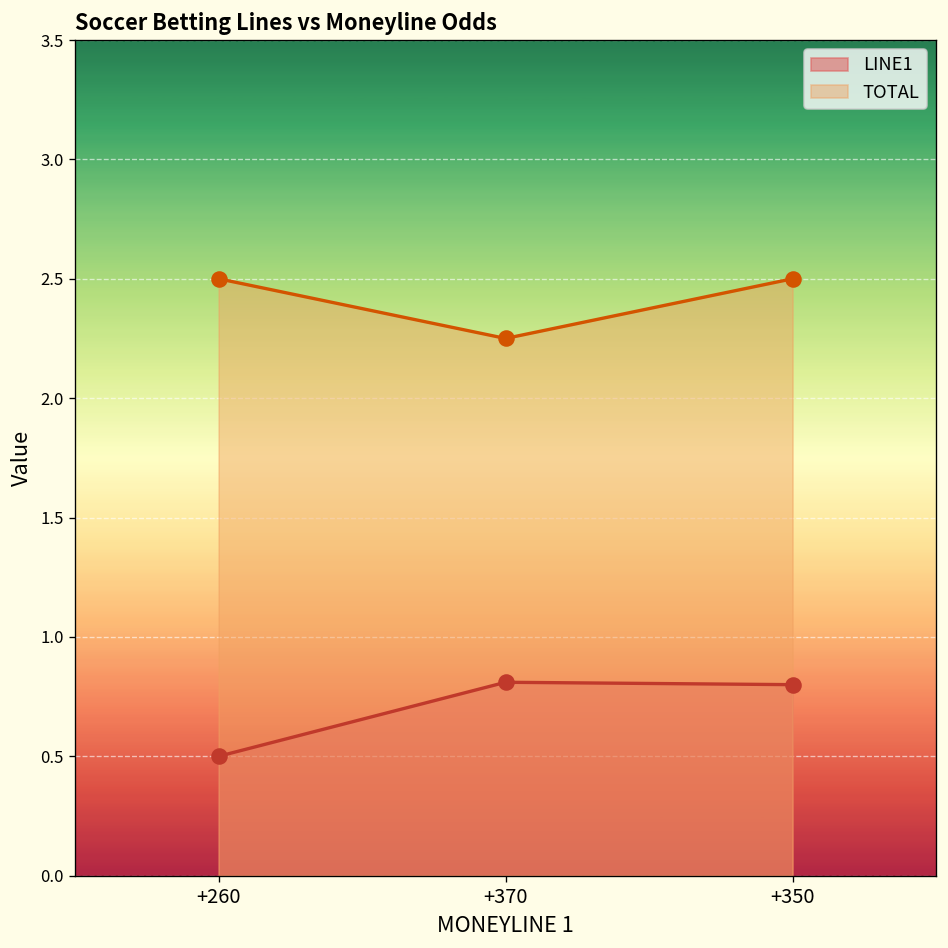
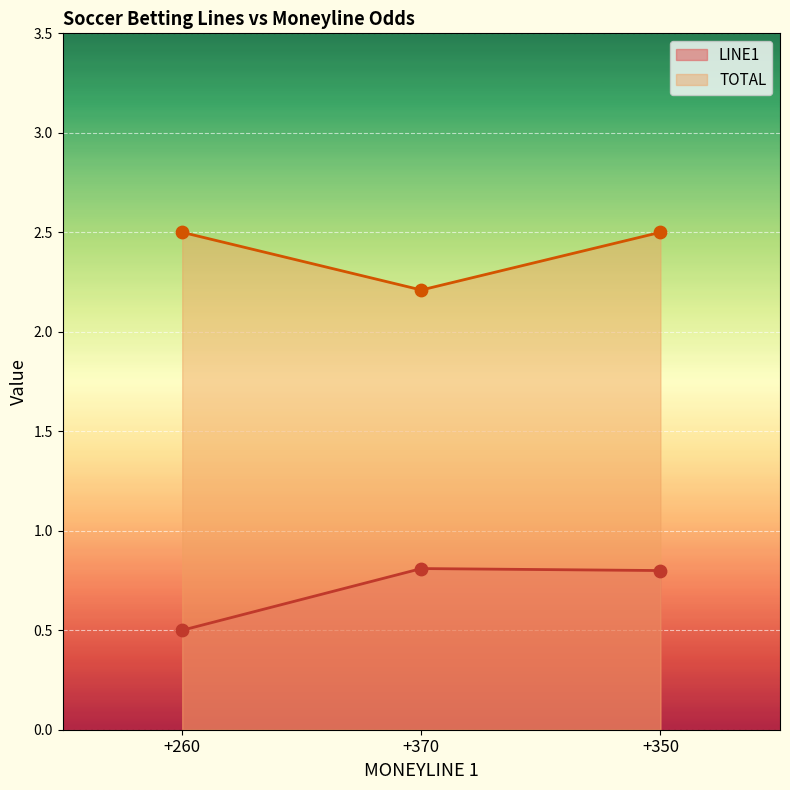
  {
    "LINE1": {
      "+260": 0.50,
      "+370": 0.81,
      "+350": 0.80
    },
    "TOTAL": {
      "+260": 2.50,
-     "+370": 2.25,
+     "+370": 2.21,
      "+350": 2.50
    }
  }
